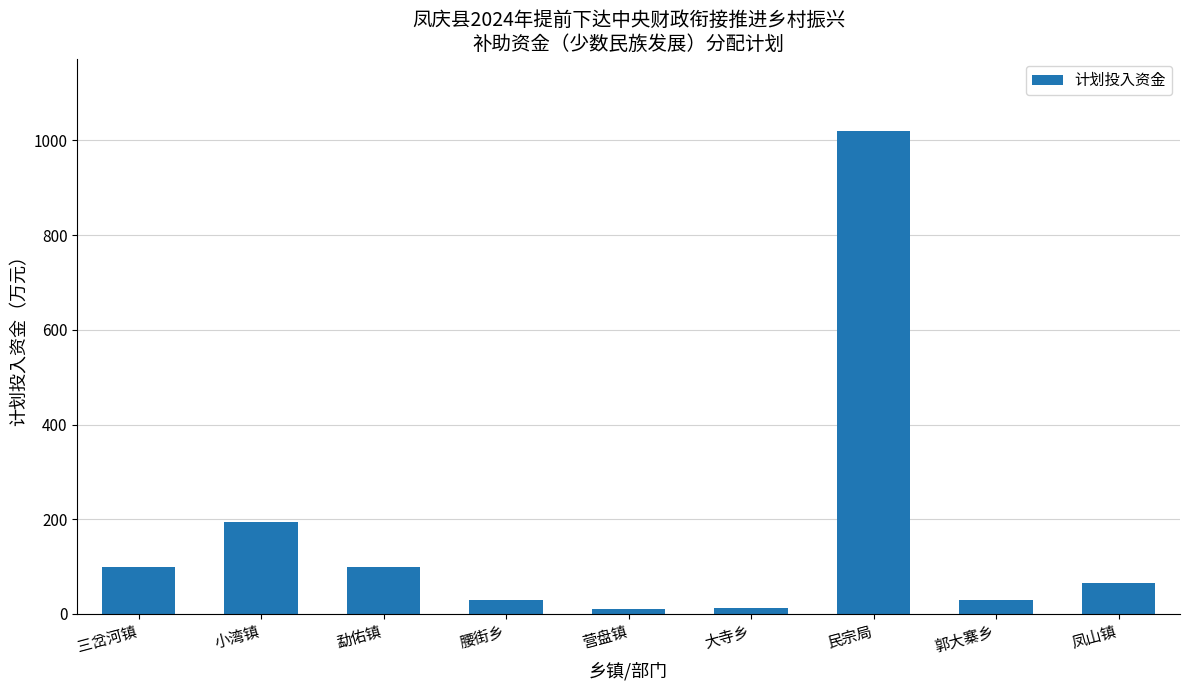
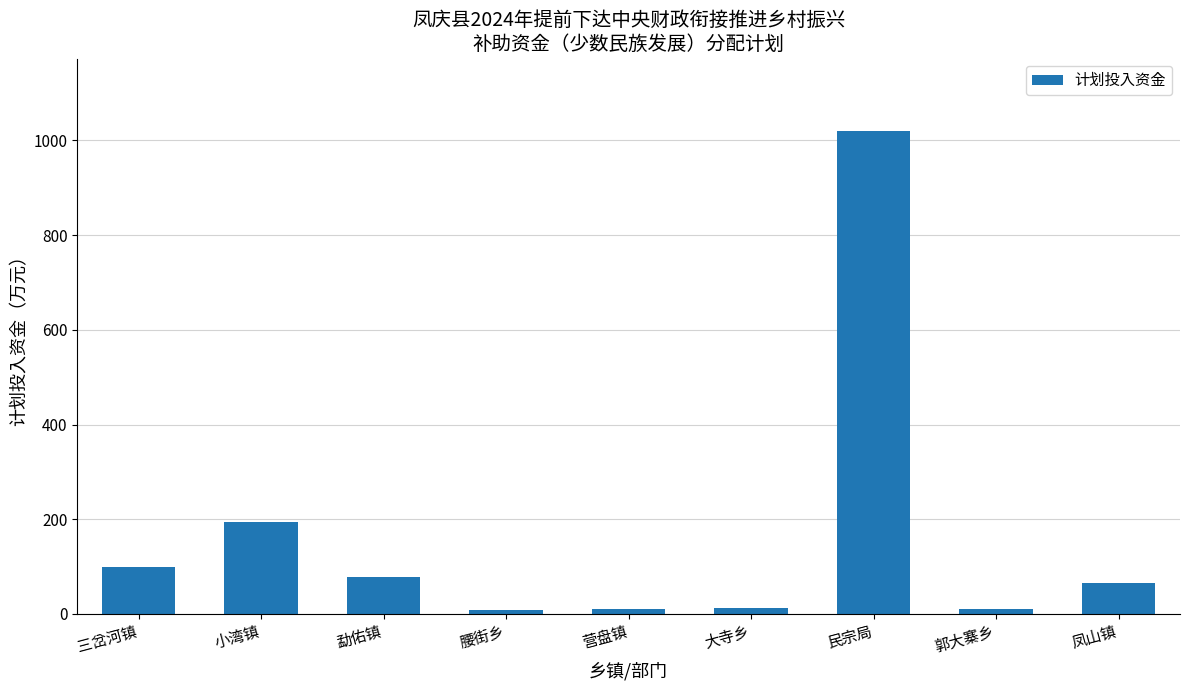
  {
    "三岔河镇": 100,
    "小湾镇": 200,
-   "勐佑镇": 100,
-   "腰街乡": 30,
+   "勐佑镇": 80,
+   "腰街乡": 10,
    "营盘镇": 10,
    "大寺乡": 10,
    "民宗局": 1020,
-   "郭大寨乡": 30,
+   "郭大寨乡": 10,
    "凤山镇": 70
  }
